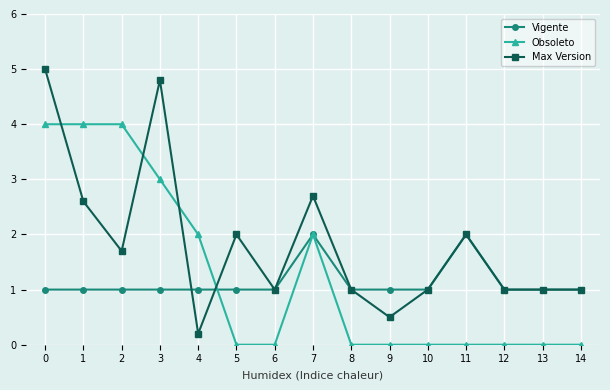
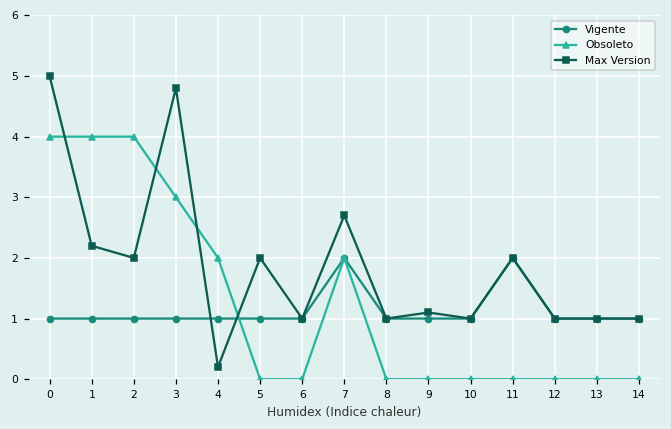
  {
    "Max Version": {
      "0": 5.0,
-     "1": 2.6,
-     "2": 1.7,
+     "1": 2.2,
+     "2": 2.0,
      "3": 4.8,
      "4": 0.2,
      "5": 2.0,
      "7": 2.7,
-     "9": 0.5
+     "9": 1.1
    }
  }
